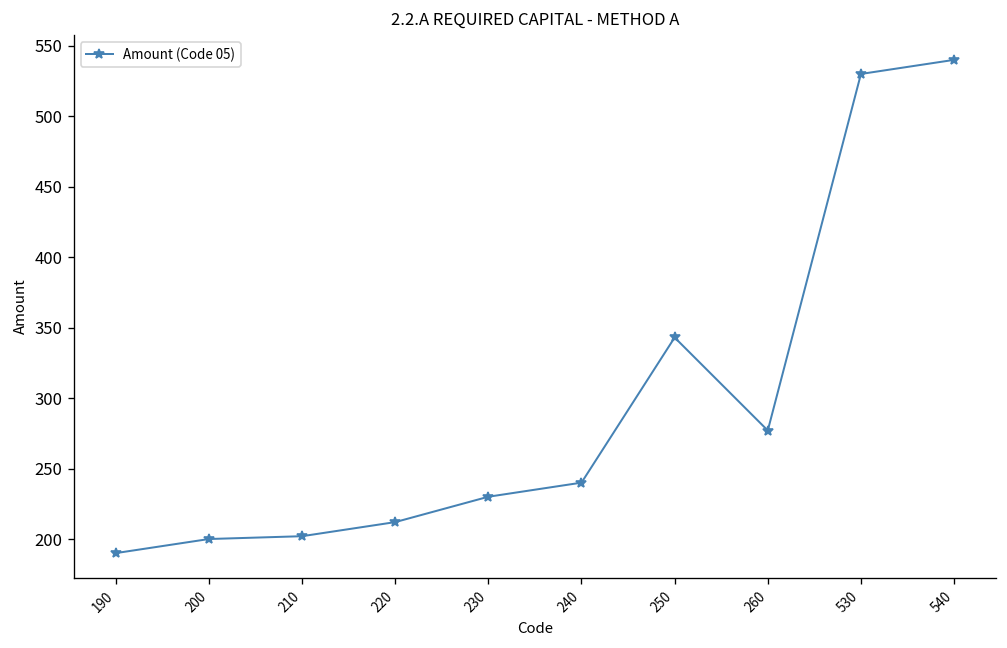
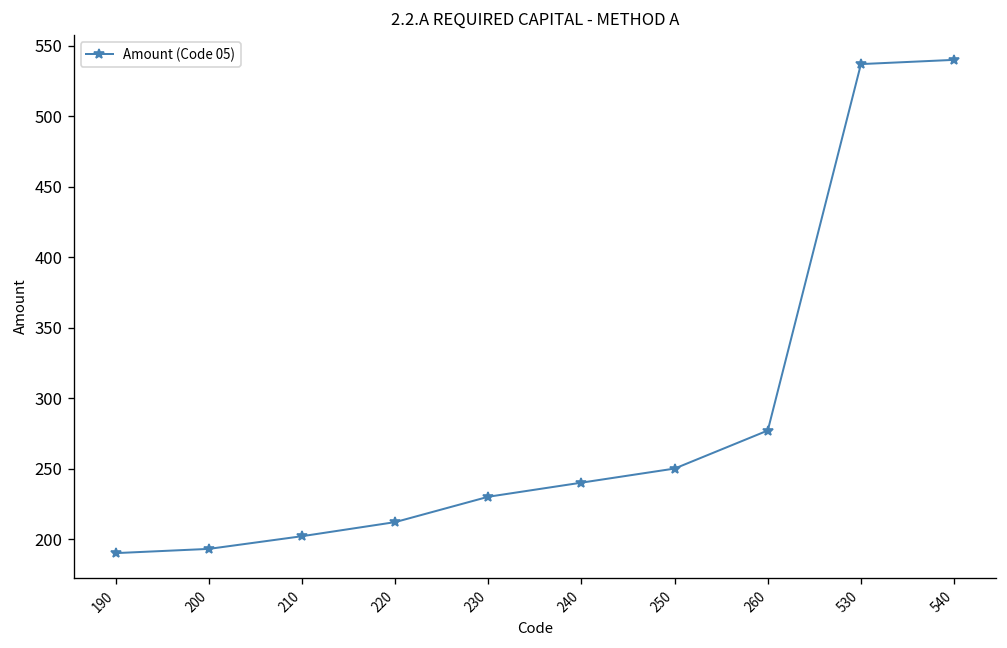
  {
    "190": 190,
-   "200": 200,
+   "200": 193,
    "210": 202,
    "220": 212,
    "230": 230,
    "240": 240,
-   "250": 343,
+   "250": 250,
    "260": 277,
-   "530": 530,
+   "530": 537,
    "540": 540
  }
